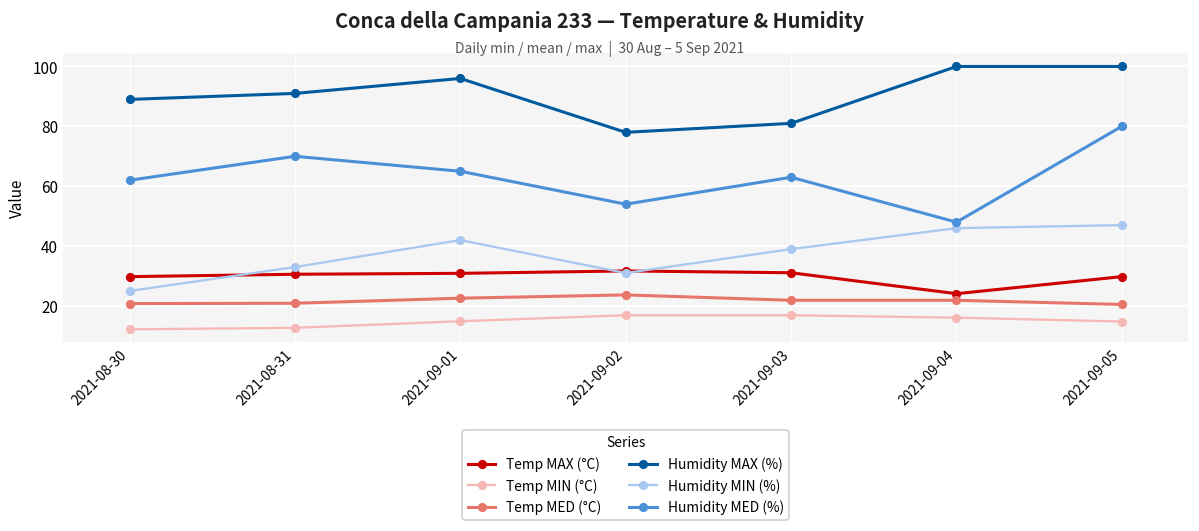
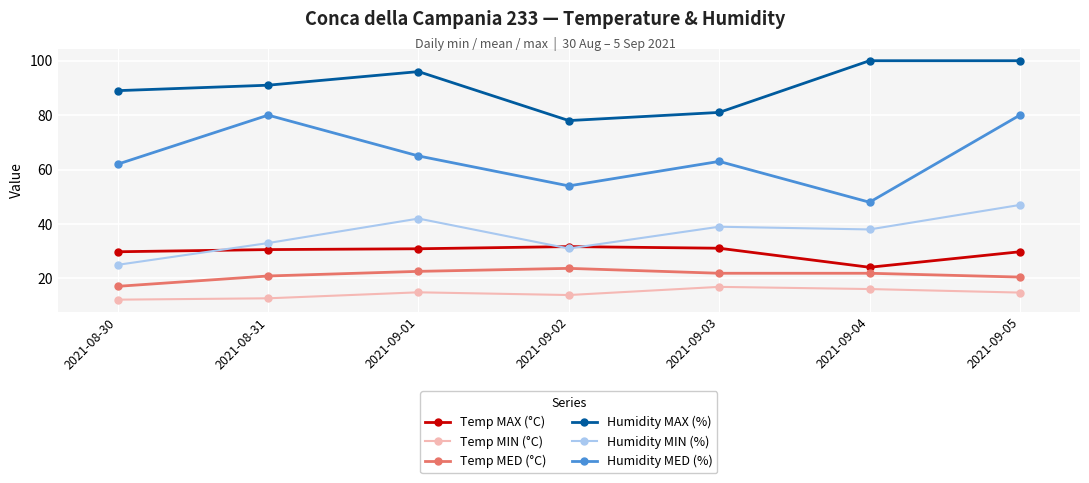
  {
    "Temp MAX (°C)": {
      "2021-08-30": 30,
      "2021-08-31": 31,
      "2021-09-01": 31,
      "2021-09-03": 31,
      "2021-09-04": 24,
      "2021-09-05": 30
    },
    "Temp MIN (°C)": {
      "2021-08-30": 12,
      "2021-08-31": 13,
      "2021-09-01": 15,
-     "2021-09-02": 17,
+     "2021-09-02": 14,
      "2021-09-03": 17,
      "2021-09-04": 16,
      "2021-09-05": 15
    },
    "Temp MED (°C)": {
-     "2021-08-30": 21,
+     "2021-08-30": 17,
      "2021-08-31": 21,
      "2021-09-01": 23,
      "2021-09-02": 24,
      "2021-09-03": 22,
      "2021-09-04": 22,
      "2021-09-05": 21
    },
    "Humidity MAX (%)": {
      "2021-08-30": 89,
      "2021-08-31": 91,
      "2021-09-01": 96,
      "2021-09-02": 78,
      "2021-09-03": 81,
      "2021-09-04": 100,
      "2021-09-05": 100
    },
    "Humidity MIN (%)": {
      "2021-08-30": 25,
      "2021-08-31": 33,
      "2021-09-01": 42,
      "2021-09-03": 39,
-     "2021-09-04": 46,
+     "2021-09-04": 38,
      "2021-09-05": 47
    },
    "Humidity MED (%)": {
      "2021-08-30": 62,
-     "2021-08-31": 70,
+     "2021-08-31": 80,
      "2021-09-01": 65,
      "2021-09-02": 54,
      "2021-09-03": 63,
      "2021-09-04": 48,
      "2021-09-05": 80
    }
  }
